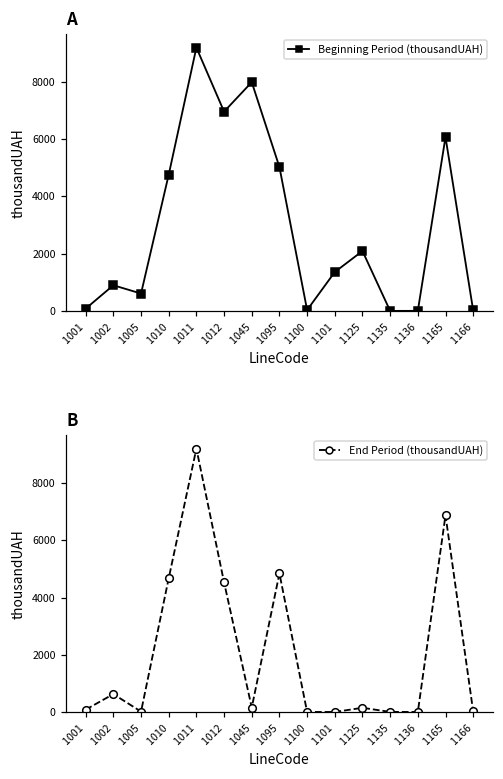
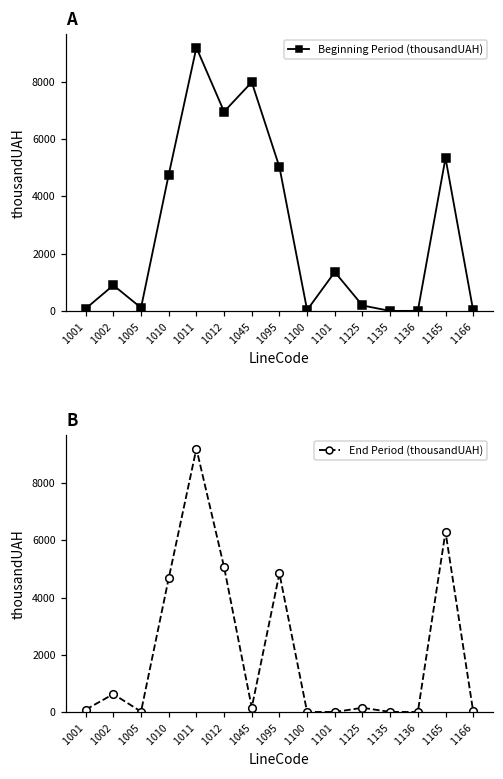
  {
    "A": {
      "1001": 100,
      "1002": 900,
-     "1005": 600,
+     "1005": 100,
      "1010": 4800,
      "1011": 9200,
      "1012": 7000,
      "1045": 8000,
      "1095": 5000,
      "1100": 0,
      "1101": 1400,
-     "1125": 2100,
+     "1125": 200,
      "1135": 0,
      "1136": 0,
-     "1165": 6100,
+     "1165": 5300,
      "1166": 0
    },
    "B": {
      "1001": 100,
      "1002": 600,
      "1005": 0,
      "1010": 4700,
      "1011": 9200,
-     "1012": 4500,
+     "1012": 5100,
      "1045": 200,
      "1095": 4800,
      "1100": 0,
      "1101": 0,
      "1125": 100,
      "1135": 0,
      "1136": 0,
-     "1165": 6900,
+     "1165": 6300,
      "1166": 0
    }
  }
